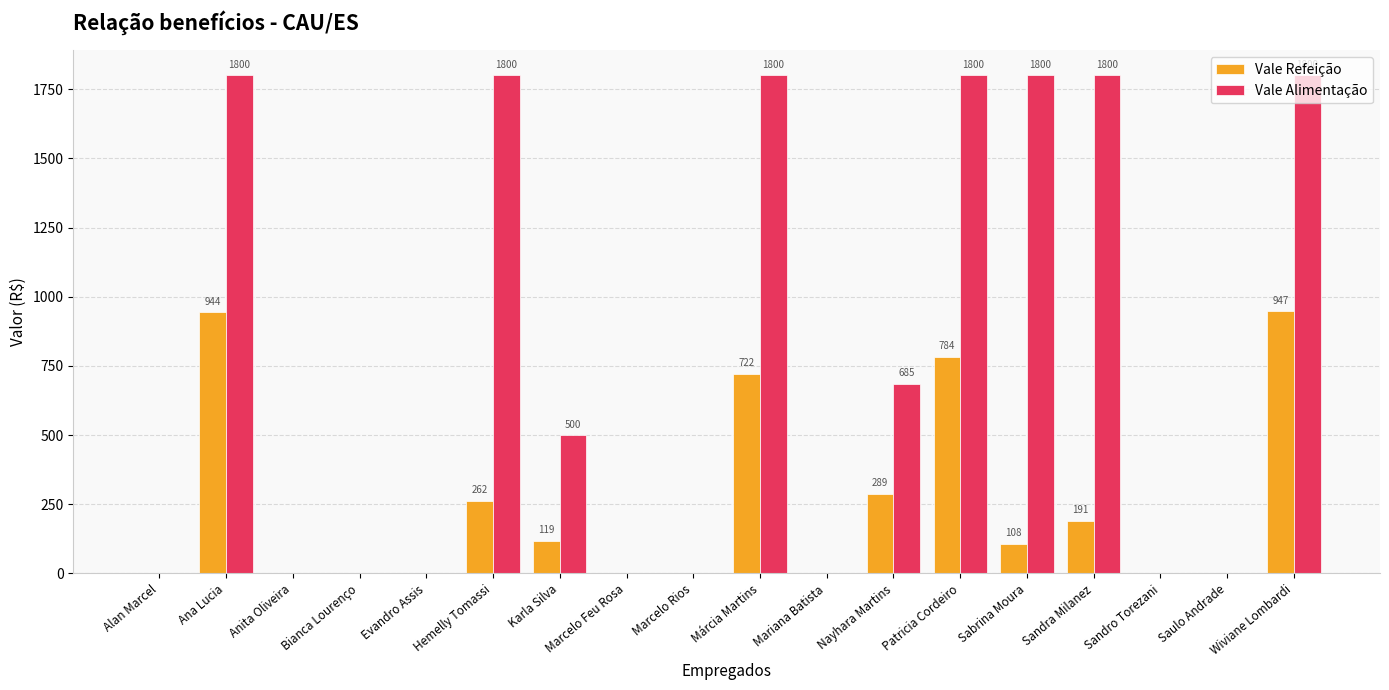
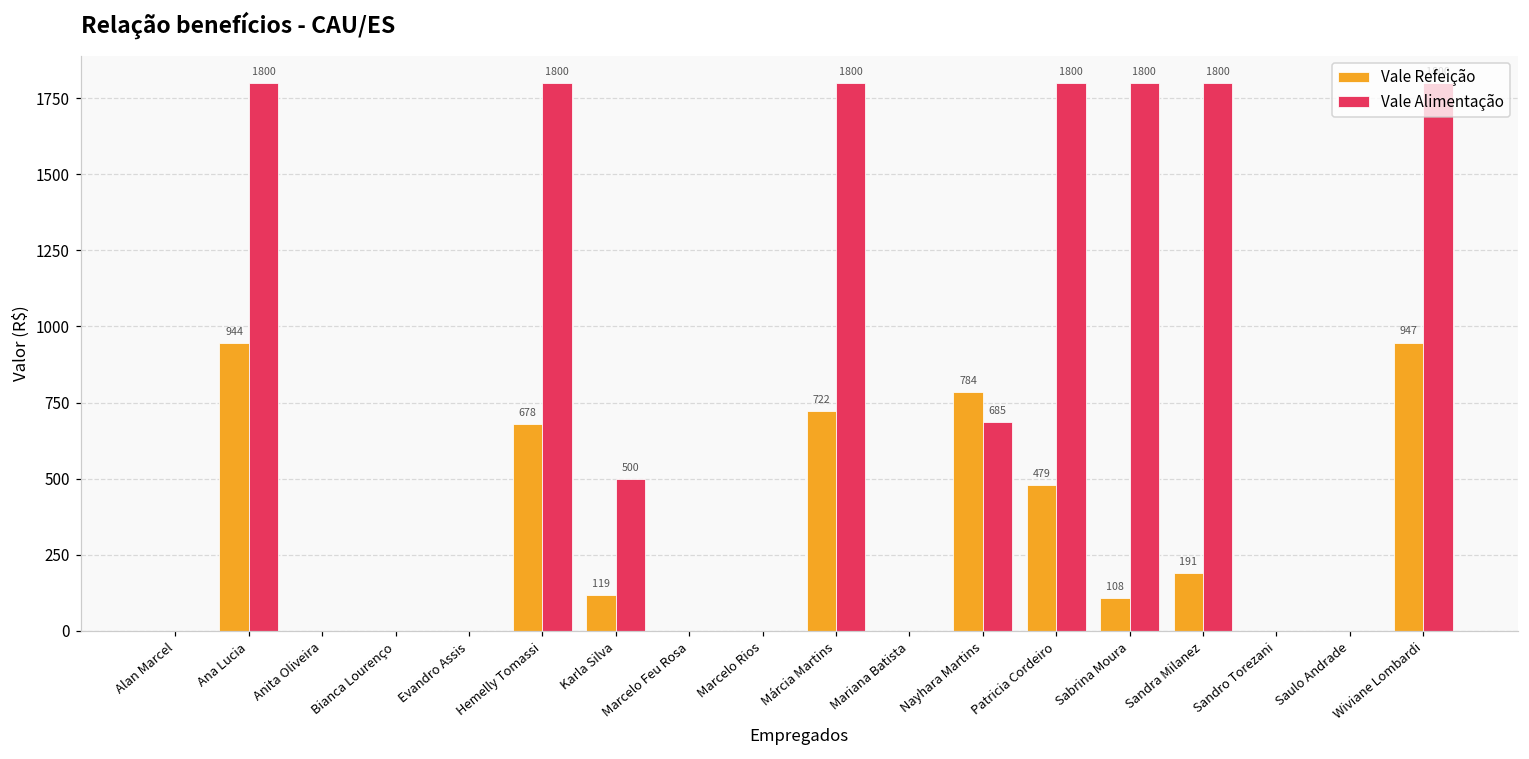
  {
    "Vale Refeição": {
      "Ana Lucia": 944,
-     "Hemelly Tomassi": 262,
+     "Hemelly Tomassi": 678,
      "Karla Silva": 119,
      "Márcia Martins": 722,
-     "Nayhara Martins": 289,
-     "Patricia Cordeiro": 784,
+     "Nayhara Martins": 784,
+     "Patricia Cordeiro": 479,
      "Sabrina Moura": 108,
      "Sandra Milanez": 191,
      "Wiviane Lombardi": 947
    },
    "Vale Alimentação": {
      "Ana Lucia": 1800,
      "Hemelly Tomassi": 1800,
      "Karla Silva": 500,
      "Márcia Martins": 1800,
      "Nayhara Martins": 685,
      "Patricia Cordeiro": 1800,
      "Sabrina Moura": 1800,
      "Sandra Milanez": 1800
    }
  }
